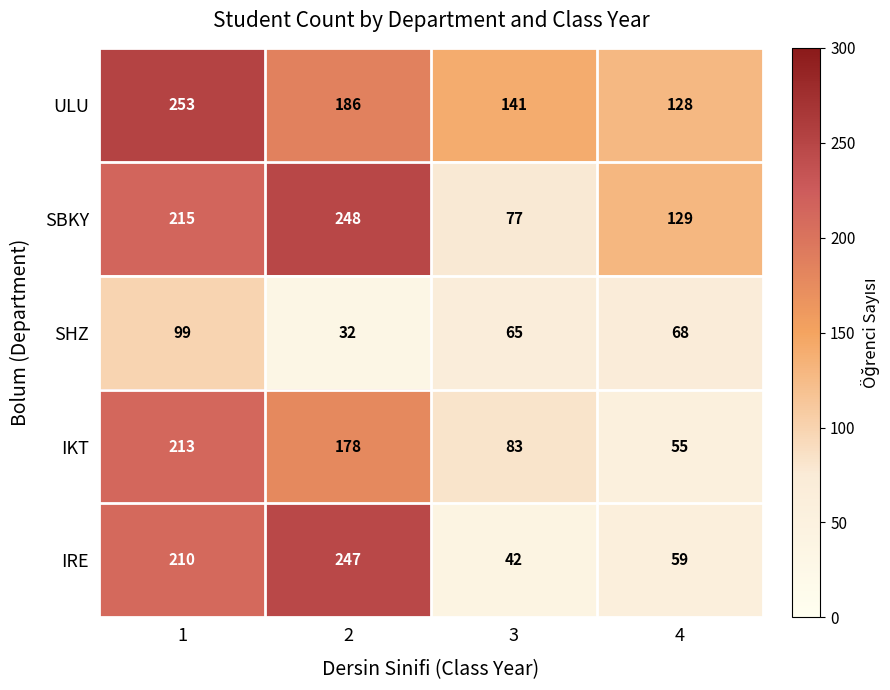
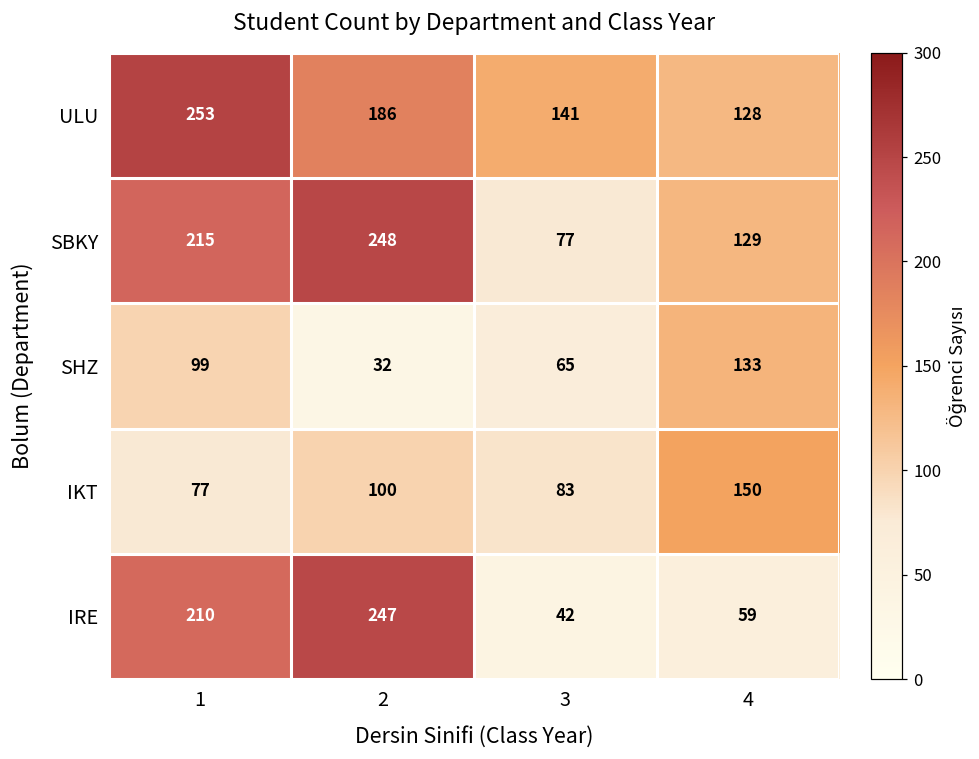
  {
    "ULU": {
      "1": 253,
      "2": 186,
      "3": 141,
      "4": 128
    },
    "SBKY": {
      "1": 215,
      "2": 248,
      "3": 77,
      "4": 129
    },
    "SHZ": {
      "1": 99,
      "2": 32,
      "3": 65,
-     "4": 68
+     "4": 133
    },
    "IKT": {
-     "1": 213,
-     "2": 178,
+     "1": 77,
+     "2": 100,
      "3": 83,
-     "4": 55
+     "4": 150
    },
    "IRE": {
      "1": 210,
      "2": 247,
      "3": 42,
      "4": 59
    }
  }
